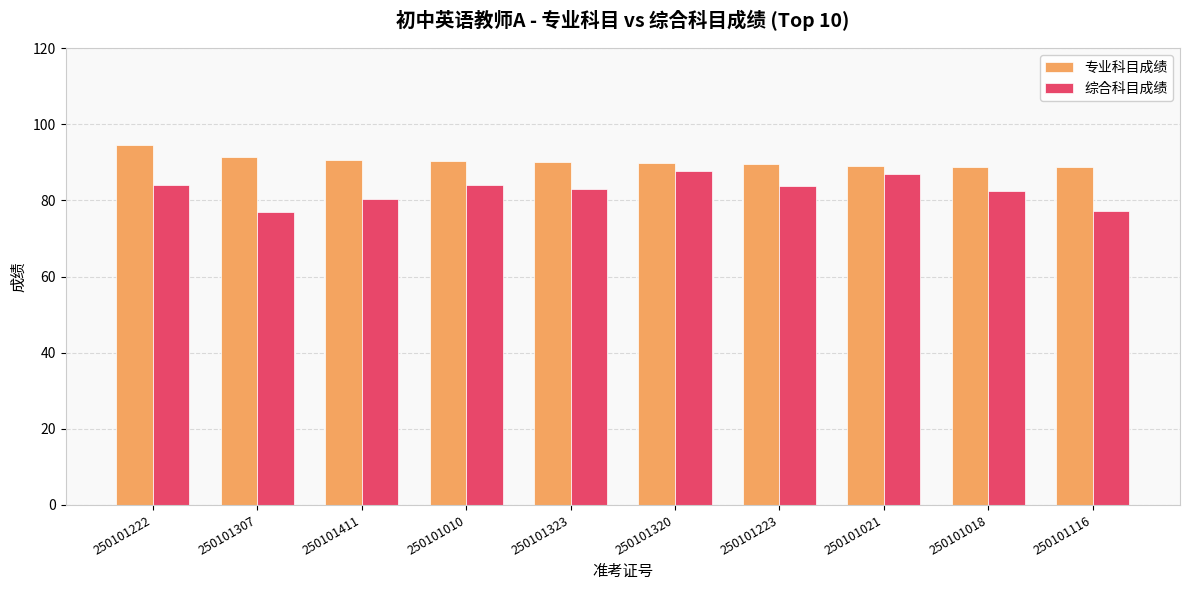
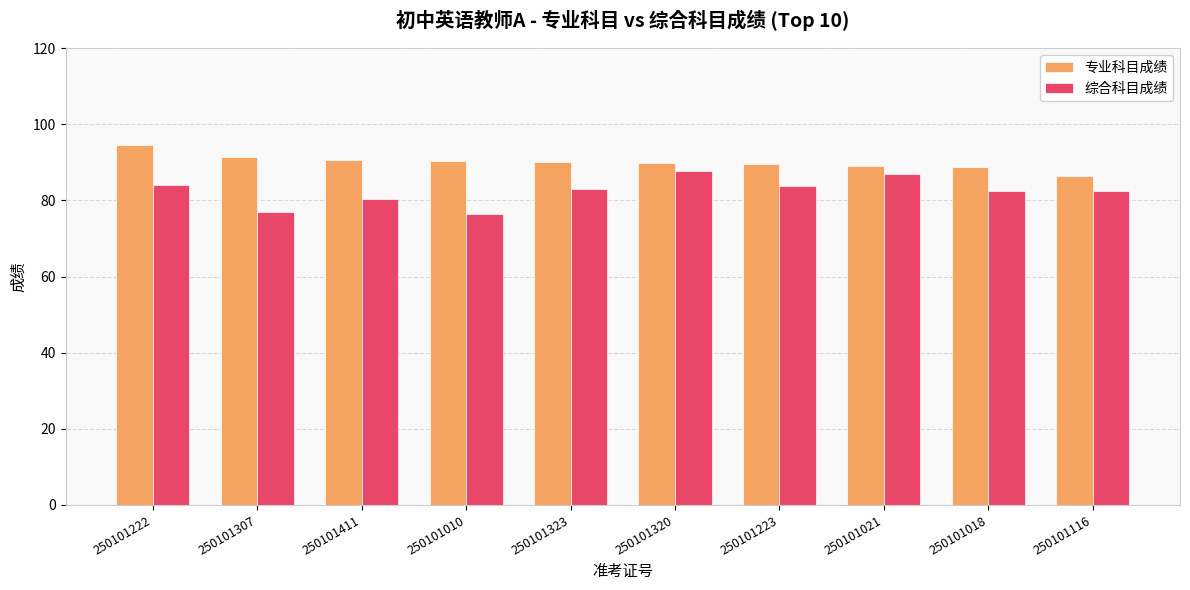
  {
    "专业科目成绩": {
      "250101222": 95,
      "250101307": 91,
      "250101411": 91,
      "250101010": 90,
      "250101323": 90,
      "250101320": 90,
      "250101223": 89,
      "250101021": 89,
      "250101018": 89,
-     "250101116": 89
+     "250101116": 86
    },
    "综合科目成绩": {
      "250101222": 84,
      "250101307": 77,
      "250101411": 80,
-     "250101010": 84,
+     "250101010": 77,
      "250101323": 83,
      "250101320": 88,
      "250101223": 84,
      "250101021": 87,
      "250101018": 83,
-     "250101116": 77
+     "250101116": 83
    }
  }
